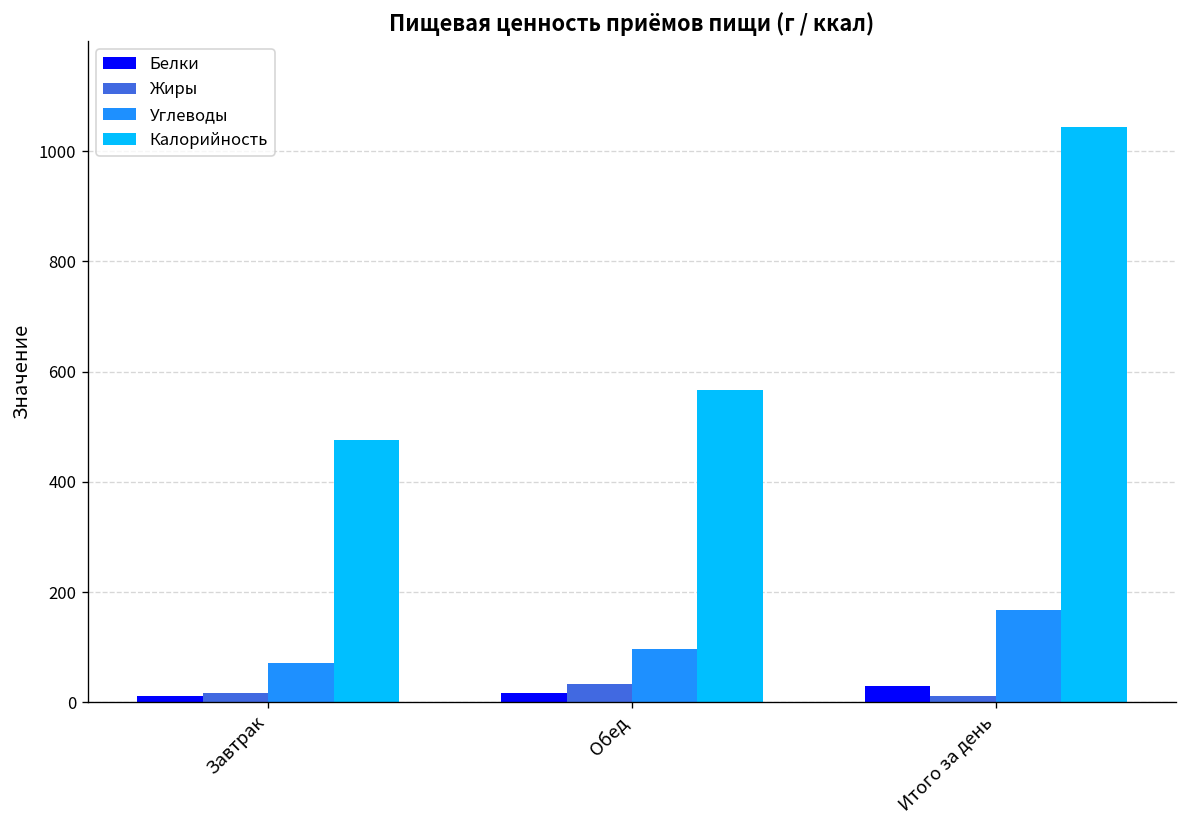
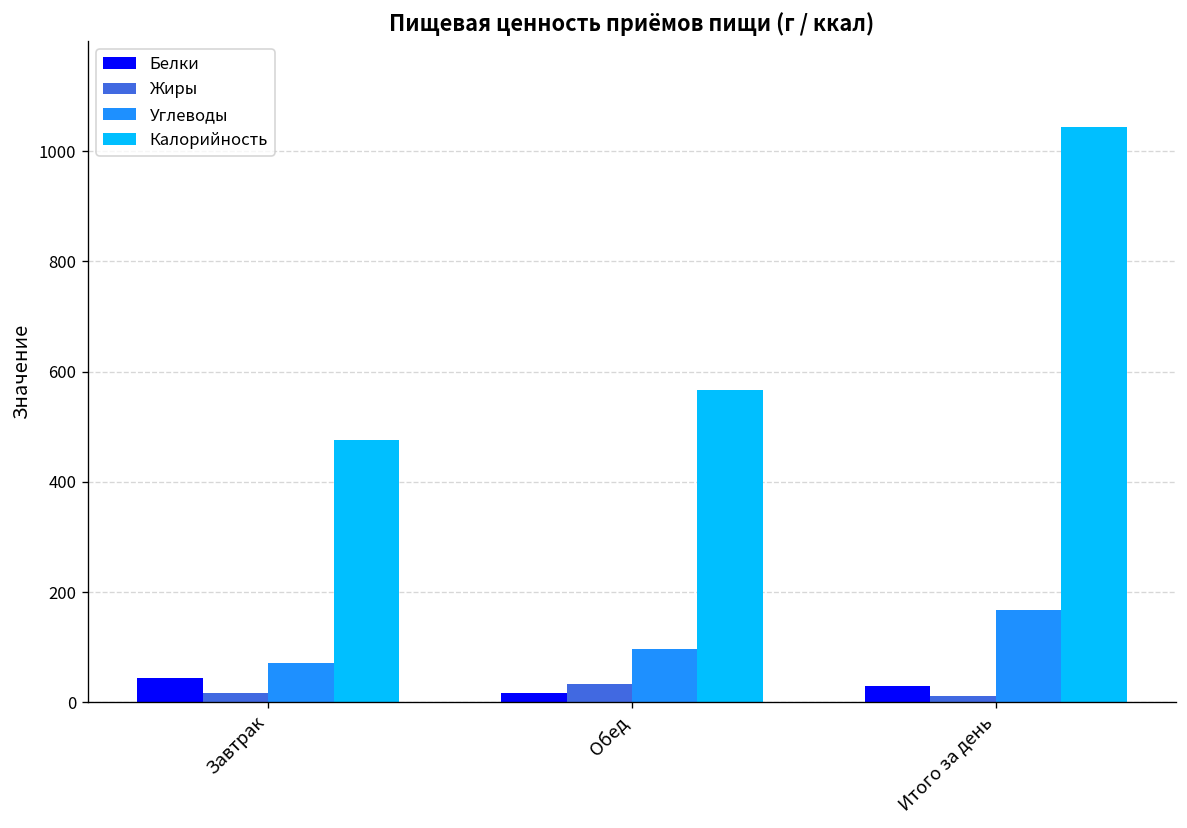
  {
    "Белки": {
-     "Завтрак": 10,
+     "Завтрак": 40,
      "Обед": 20,
      "Итого за день": 30
    },
    "Жиры": {
      "Завтрак": 20,
      "Обед": 30,
      "Итого за день": 10
    }
  }
